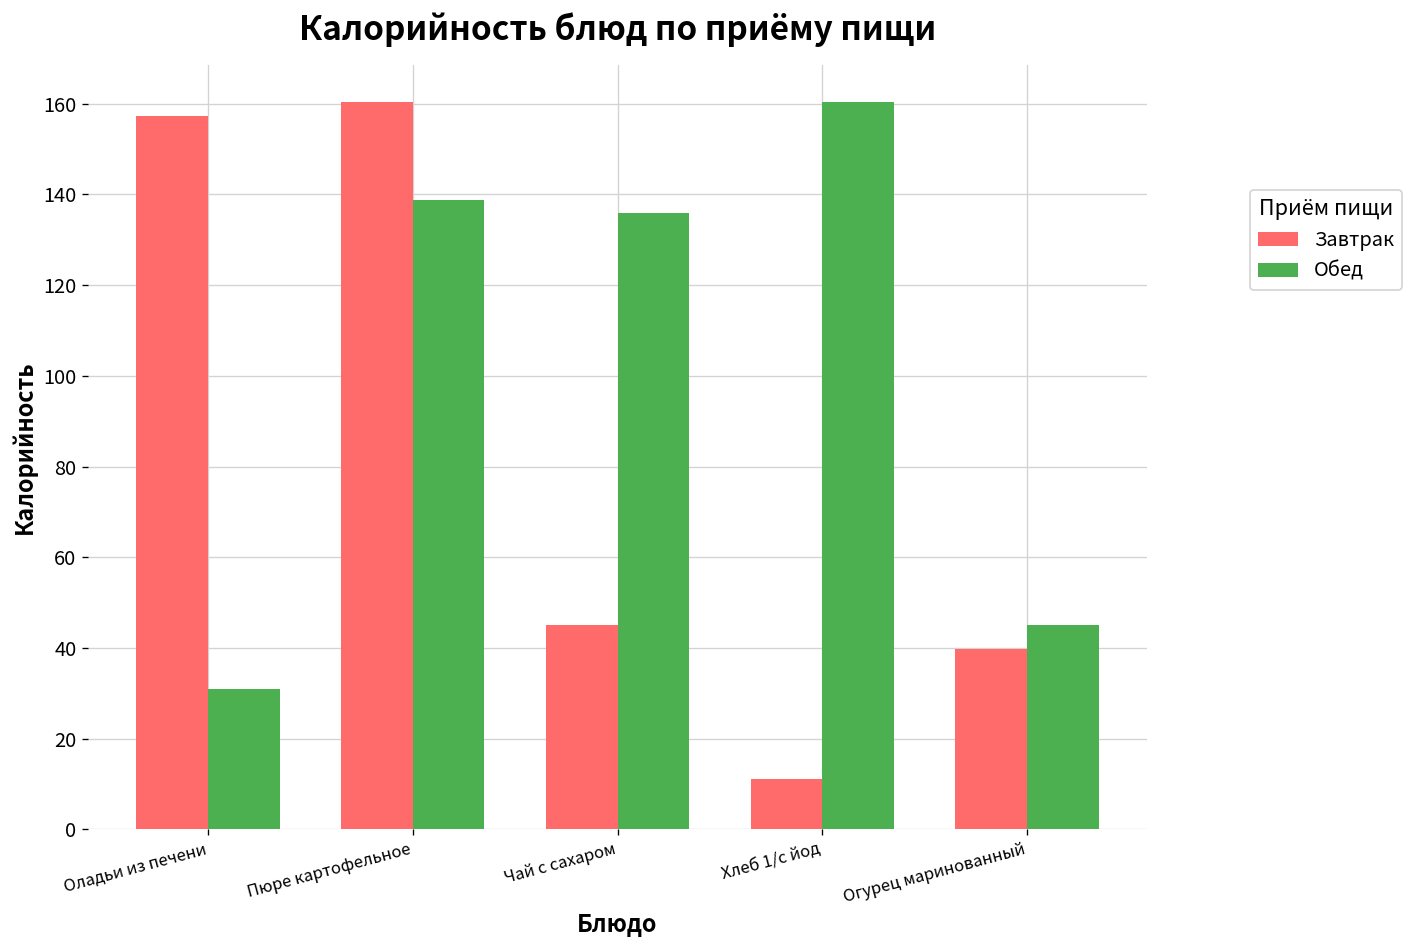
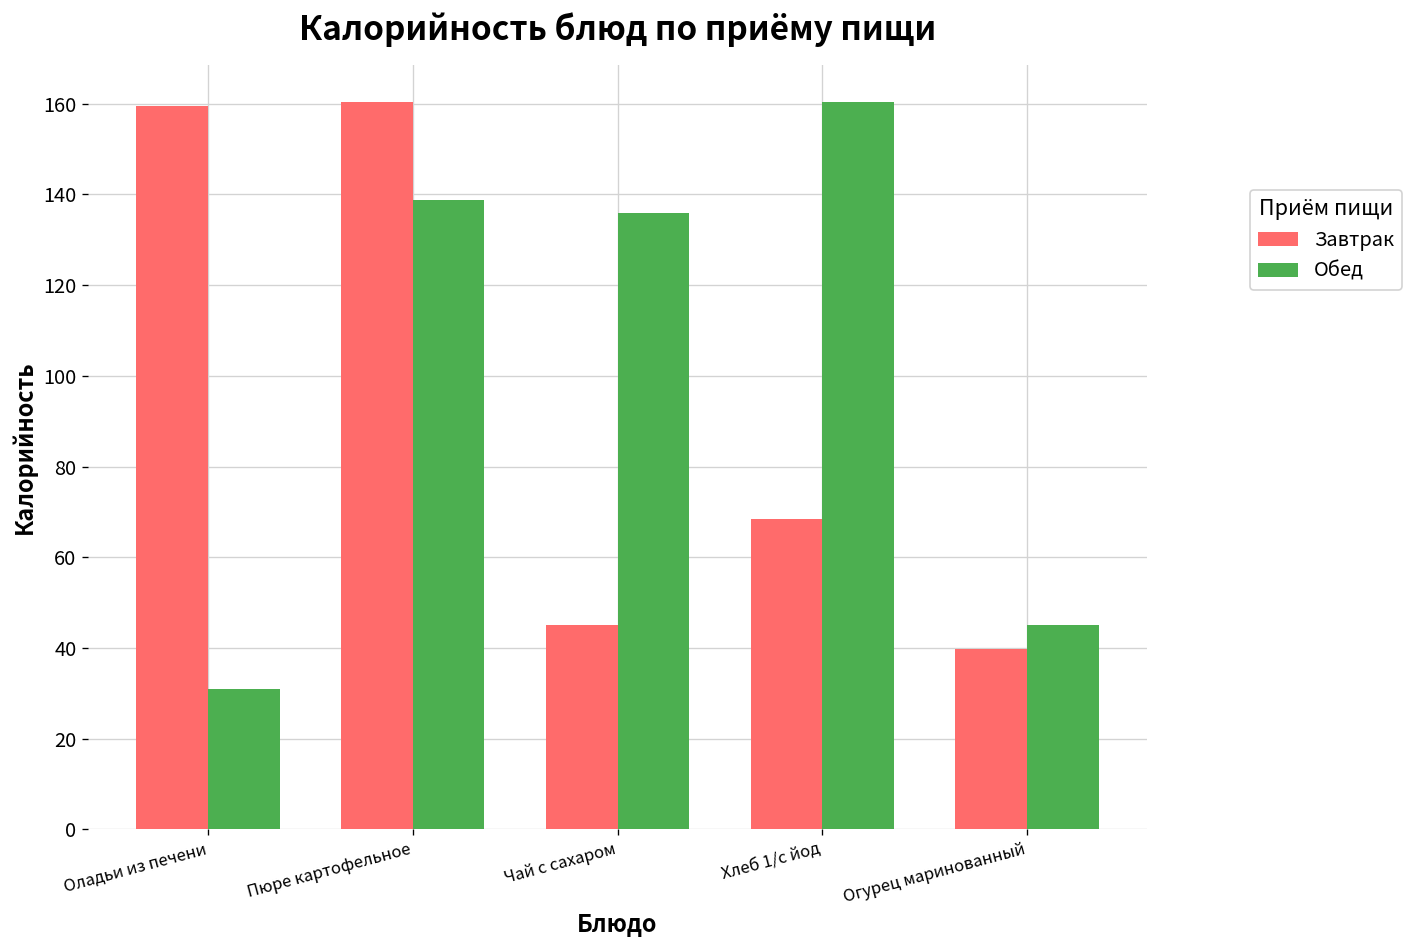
  {
    "Завтрак": {
-     "Оладьи из печени": 157,
+     "Оладьи из печени": 160,
      "Пюре картофельное": 160,
      "Чай с сахаром": 45,
-     "Хлеб 1/с йод": 11,
+     "Хлеб 1/с йод": 68,
      "Огурец маринованный": 40
    },
    "Обед": {
      "Оладьи из печени": 31,
      "Пюре картофельное": 139,
      "Чай с сахаром": 136,
      "Хлеб 1/с йод": 160,
      "Огурец маринованный": 45
    }
  }
